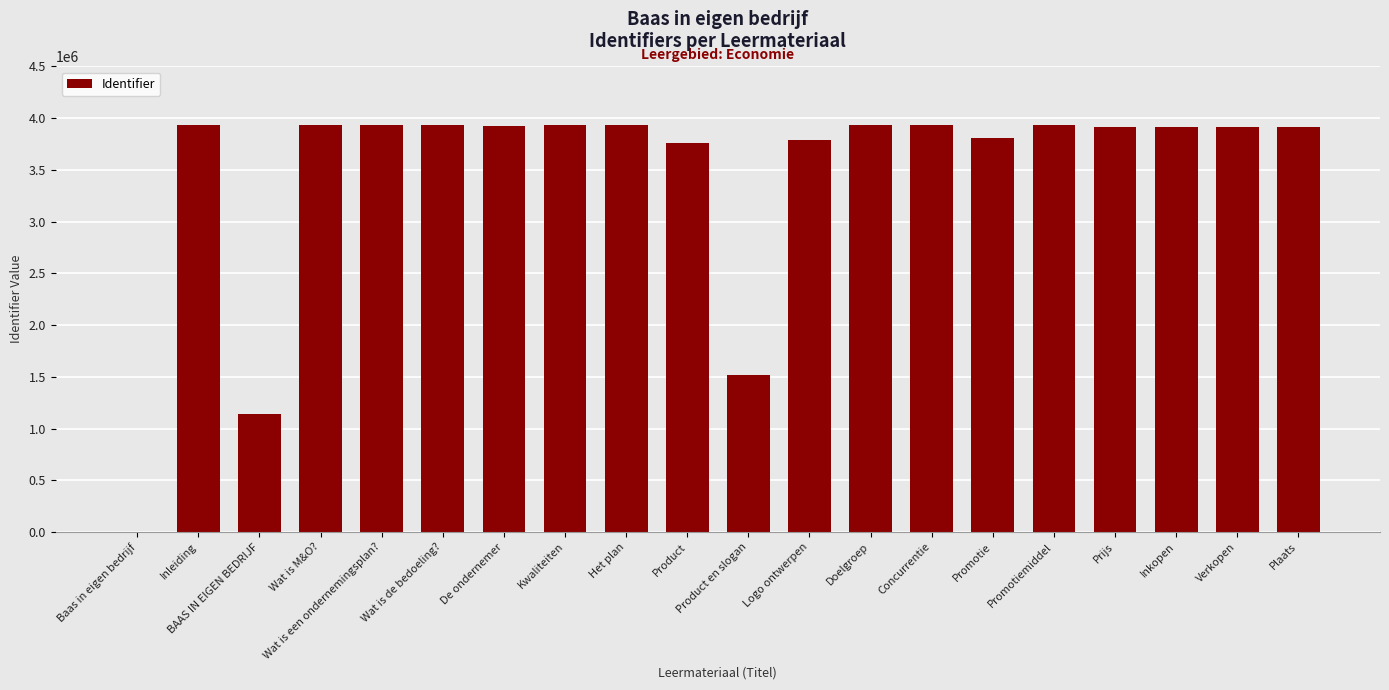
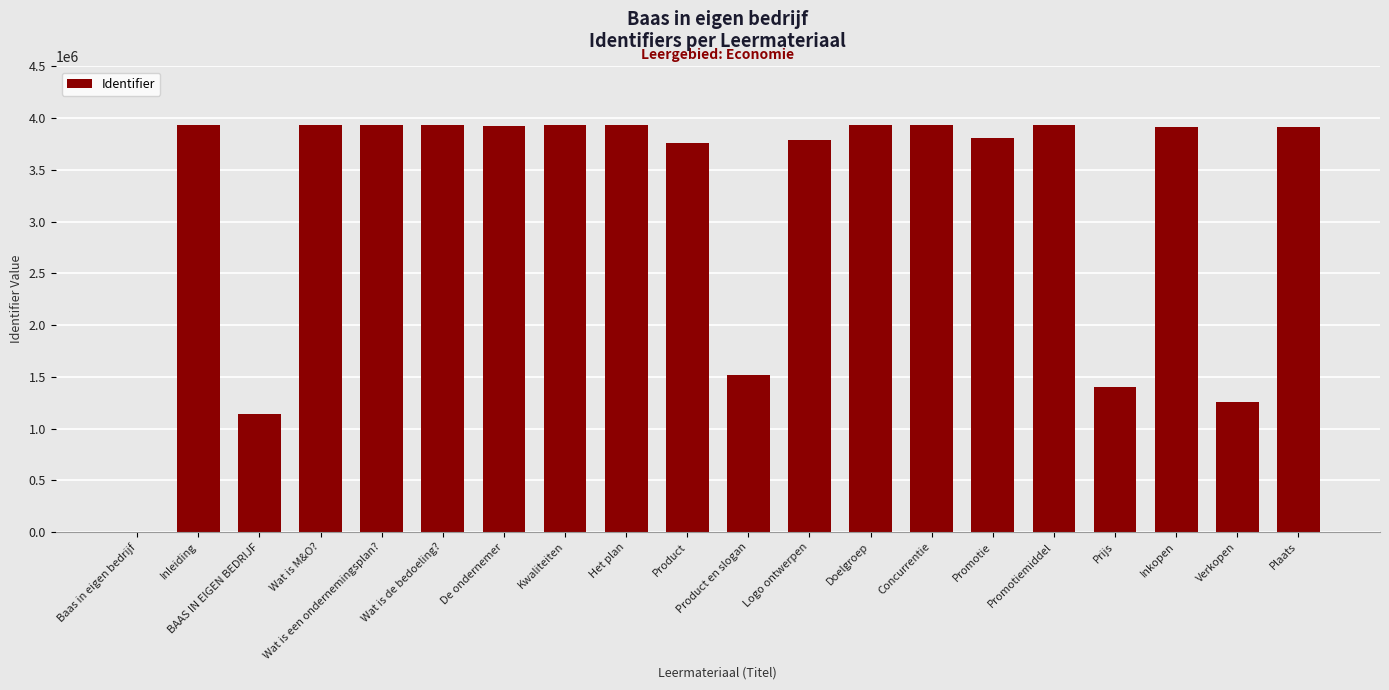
  {
    "Baas in eigen bedrijf": 0,
    "Inleiding": 3930000,
    "BAAS IN EIGEN BEDRIJF": 1140000,
    "Wat is M&O?": 3930000,
    "Wat is een ondernemingsplan?": 3930000,
    "Wat is de bedoeling?": 3930000,
    "De ondernemer": 3930000,
    "Kwaliteiten": 3930000,
    "Het plan": 3930000,
    "Product": 3760000,
    "Product en slogan": 1510000,
    "Logo ontwerpen": 3780000,
    "Doelgroep": 3930000,
    "Concurrentie": 3930000,
    "Promotie": 3810000,
    "Promotiemiddel": 3930000,
-   "Prijs": 3910000,
+   "Prijs": 1400000,
    "Inkopen": 3910000,
-   "Verkopen": 3910000,
+   "Verkopen": 1250000,
    "Plaats": 3910000
  }
